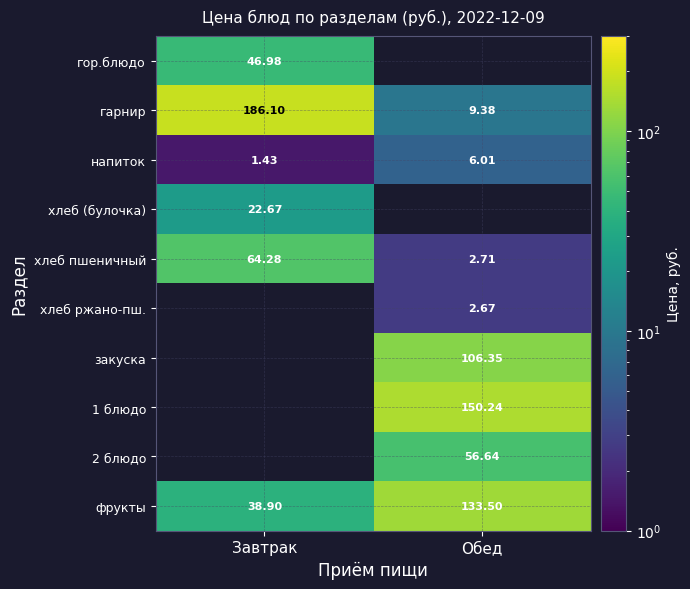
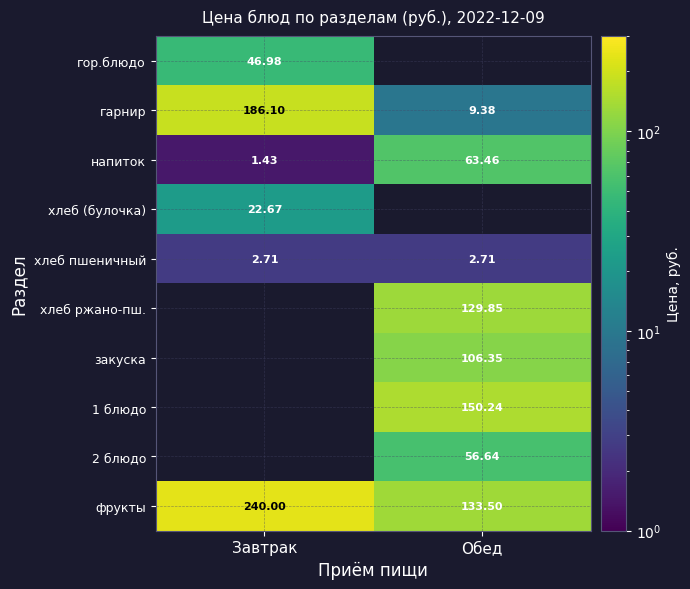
  {
    "гор.блюдо": {
      "Завтрак": 46.98
    },
    "гарнир": {
      "Завтрак": 186.10,
      "Обед": 9.38
    },
    "напиток": {
      "Завтрак": 1.43,
-     "Обед": 6.01
+     "Обед": 63.46
    },
    "хлеб (булочка)": {
      "Завтрак": 22.67
    },
    "хлеб пшеничный": {
-     "Завтрак": 64.28,
+     "Завтрак": 2.71,
      "Обед": 2.71
    },
    "хлеб ржано-пш.": {
-     "Обед": 2.67
+     "Обед": 129.85
    },
    "закуска": {
      "Обед": 106.35
    },
    "1 блюдо": {
      "Обед": 150.24
    },
    "2 блюдо": {
      "Обед": 56.64
    },
    "фрукты": {
-     "Завтрак": 38.90,
+     "Завтрак": 240.00,
      "Обед": 133.50
    }
  }
